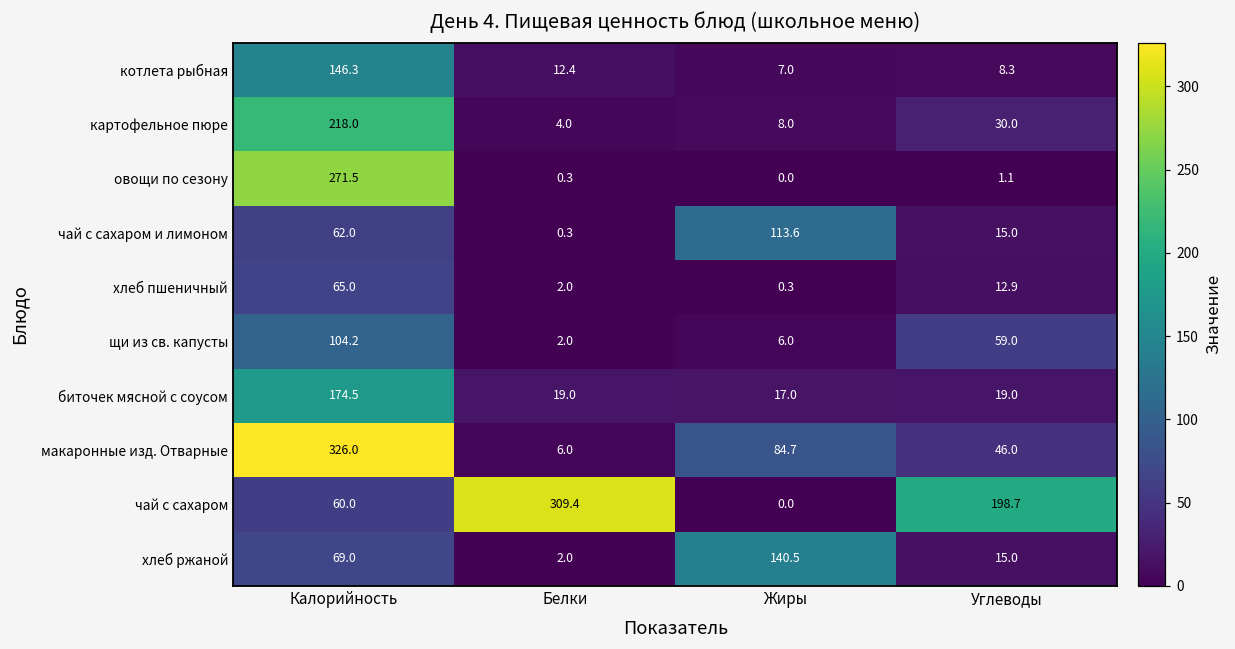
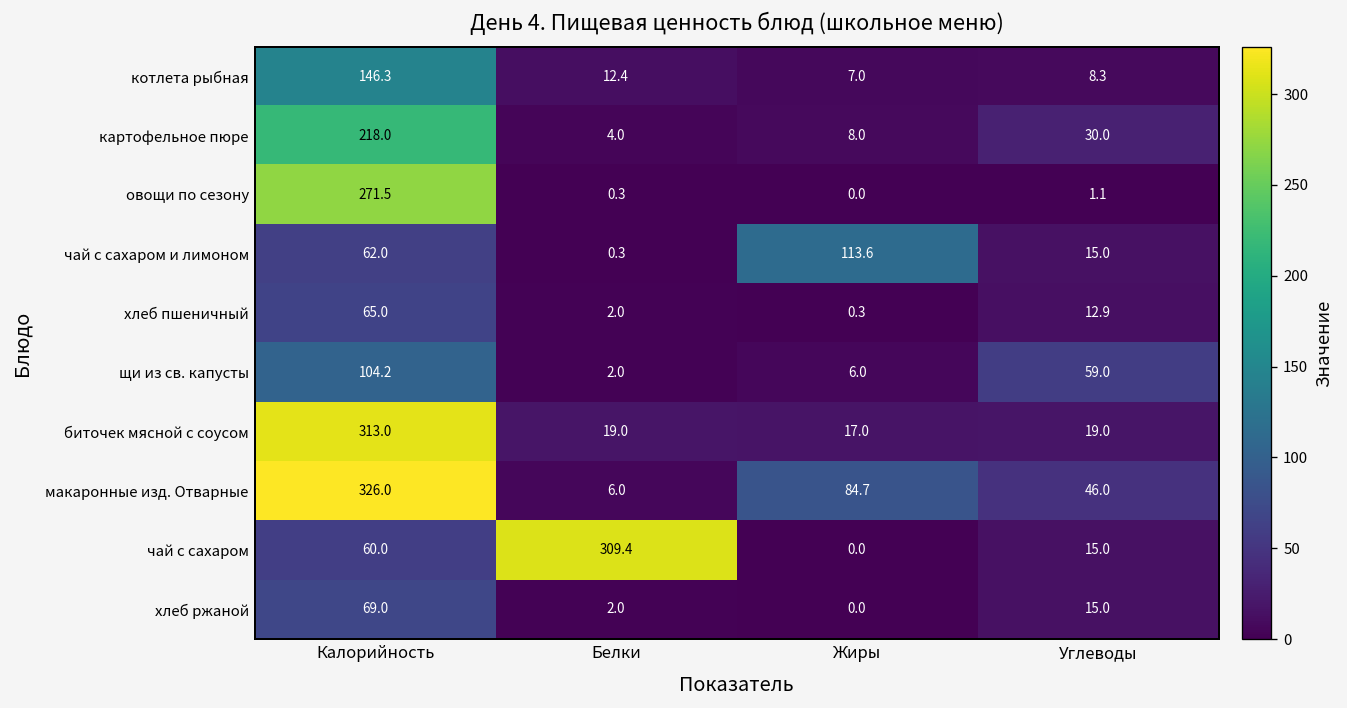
  {
    "котлета рыбная": {
      "Калорийность": 146.3,
      "Белки": 12.4,
      "Жиры": 7.0,
      "Углеводы": 8.3
    },
    "картофельное пюре": {
      "Калорийность": 218.0,
      "Белки": 4.0,
      "Жиры": 8.0,
      "Углеводы": 30.0
    },
    "овощи по сезону": {
      "Калорийность": 271.5,
      "Белки": 0.3,
      "Жиры": 0.0,
      "Углеводы": 1.1
    },
    "чай с сахаром и лимоном": {
      "Калорийность": 62.0,
      "Белки": 0.3,
      "Жиры": 113.6,
      "Углеводы": 15.0
    },
    "хлеб пшеничный": {
      "Калорийность": 65.0,
      "Белки": 2.0,
      "Жиры": 0.3,
      "Углеводы": 12.9
    },
    "щи из св. капусты": {
      "Калорийность": 104.2,
      "Белки": 2.0,
      "Жиры": 6.0,
      "Углеводы": 59.0
    },
    "биточек мясной с соусом": {
-     "Калорийность": 174.5,
+     "Калорийность": 313.0,
      "Белки": 19.0,
      "Жиры": 17.0,
      "Углеводы": 19.0
    },
    "макаронные изд. Отварные": {
      "Калорийность": 326.0,
      "Белки": 6.0,
      "Жиры": 84.7,
      "Углеводы": 46.0
    },
    "чай с сахаром": {
      "Калорийность": 60.0,
      "Белки": 309.4,
      "Жиры": 0.0,
-     "Углеводы": 198.7
+     "Углеводы": 15.0
    },
    "хлеб ржаной": {
      "Калорийность": 69.0,
      "Белки": 2.0,
-     "Жиры": 140.5,
+     "Жиры": 0.0,
      "Углеводы": 15.0
    }
  }
